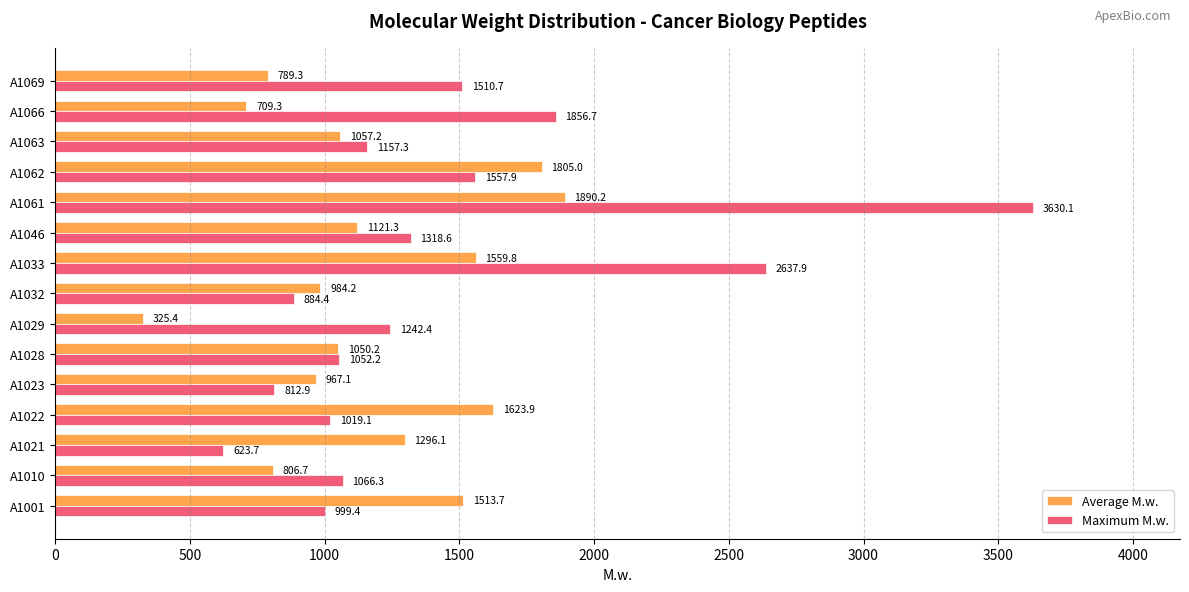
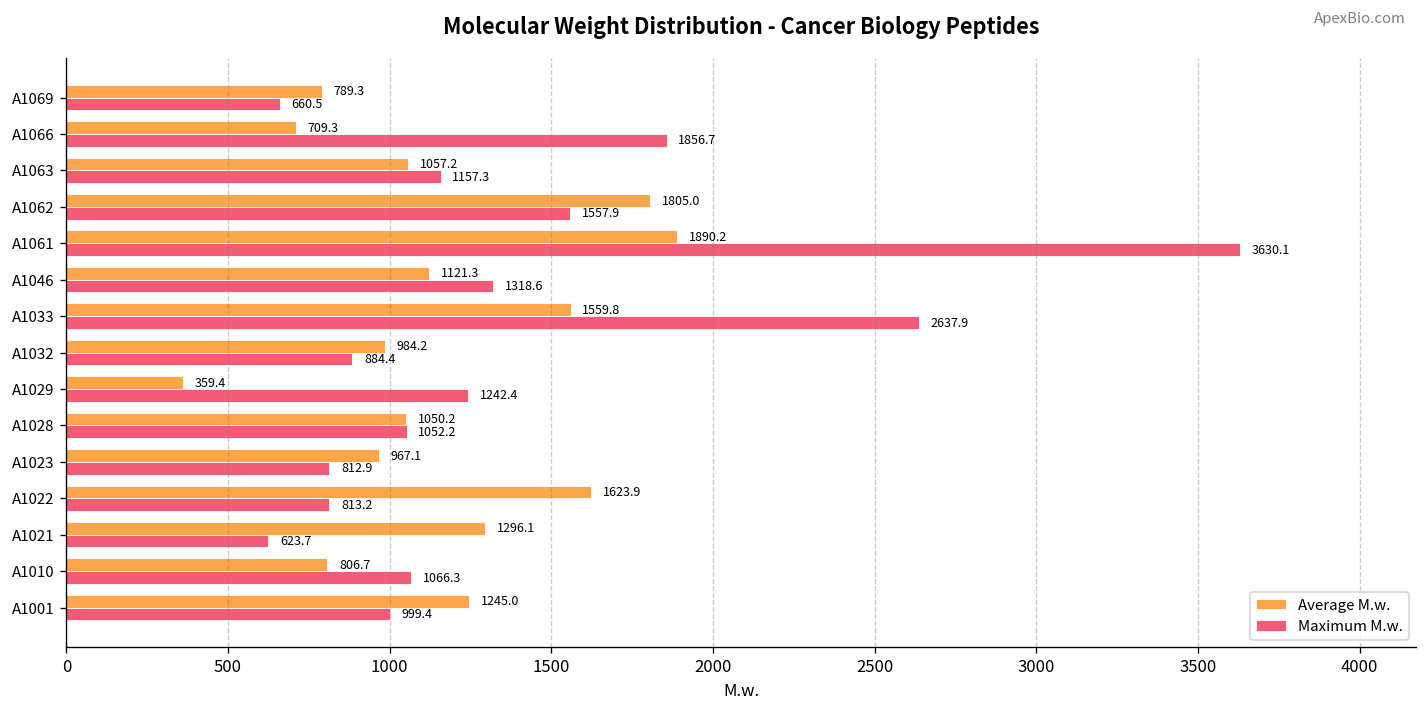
  {
    "Average M.w.": {
      "A1069": 789.3,
      "A1066": 709.3,
      "A1063": 1057.2,
      "A1062": 1805.0,
      "A1061": 1890.2,
      "A1046": 1121.3,
      "A1033": 1559.8,
      "A1032": 984.2,
-     "A1029": 325.4,
+     "A1029": 359.4,
      "A1028": 1050.2,
      "A1023": 967.1,
      "A1022": 1623.9,
      "A1021": 1296.1,
      "A1010": 806.7,
-     "A1001": 1513.7
+     "A1001": 1245.0
    },
    "Maximum M.w.": {
-     "A1069": 1510.7,
+     "A1069": 660.5,
      "A1066": 1856.7,
      "A1063": 1157.3,
      "A1062": 1557.9,
      "A1061": 3630.1,
      "A1046": 1318.6,
      "A1033": 2637.9,
      "A1032": 884.4,
      "A1029": 1242.4,
      "A1028": 1052.2,
      "A1023": 812.9,
-     "A1022": 1019.1,
+     "A1022": 813.2,
      "A1021": 623.7,
      "A1010": 1066.3,
      "A1001": 999.4
    }
  }
